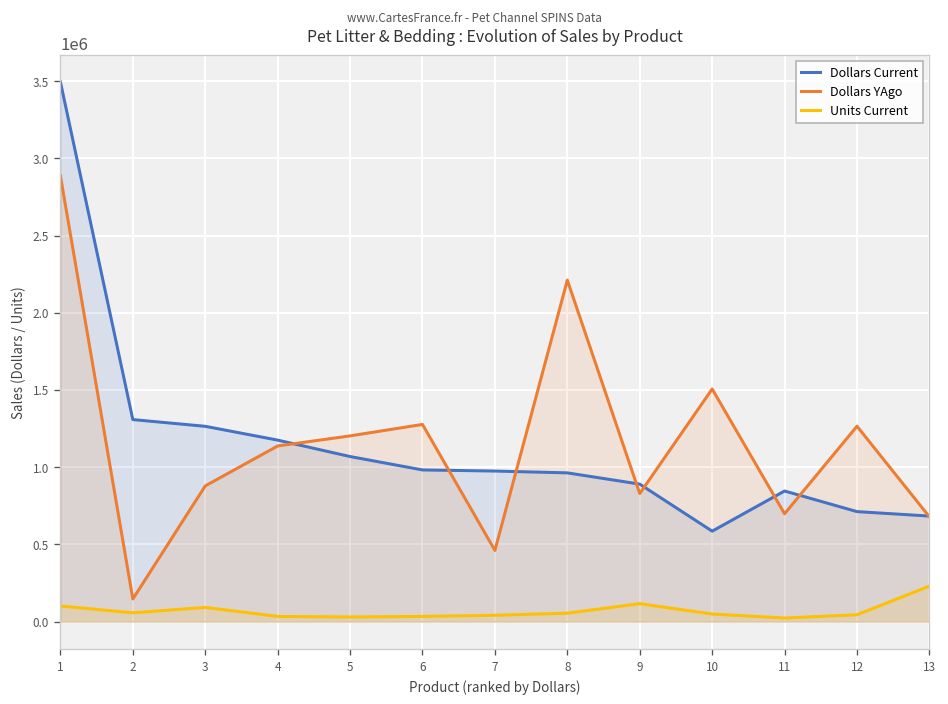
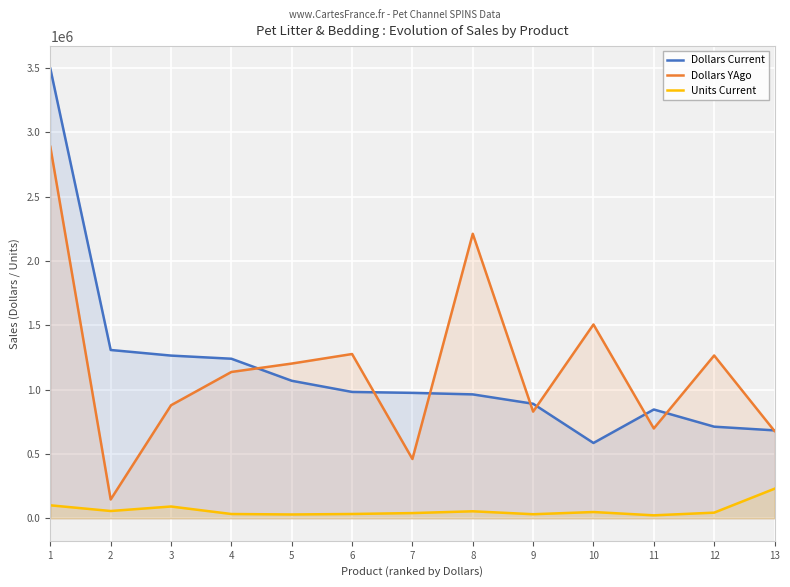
  {
    "Dollars Current": {
      "1": 3500000,
      "2": 1310000,
      "3": 1260000,
-     "4": 1180000,
+     "4": 1240000,
      "5": 1070000,
      "6": 980000,
      "7": 970000,
      "8": 960000,
      "9": 890000,
      "10": 590000,
      "11": 850000,
      "12": 710000
    },
    "Dollars YAgo": {
      "1": 2890000,
      "2": 150000,
      "3": 880000,
      "4": 1140000,
      "5": 1200000,
      "6": 1280000,
      "7": 460000,
      "8": 2210000,
      "9": 830000,
      "10": 1510000,
      "11": 700000,
      "12": 1270000
    },
    "Units Current": {
      "1": 100000,
      "2": 60000,
      "3": 90000,
      "4": 30000,
      "5": 30000,
      "6": 30000,
      "7": 40000,
      "8": 50000,
-     "9": 120000,
+     "9": 30000,
      "10": 50000,
      "11": 20000,
      "12": 40000,
      "13": 230000
    }
  }
